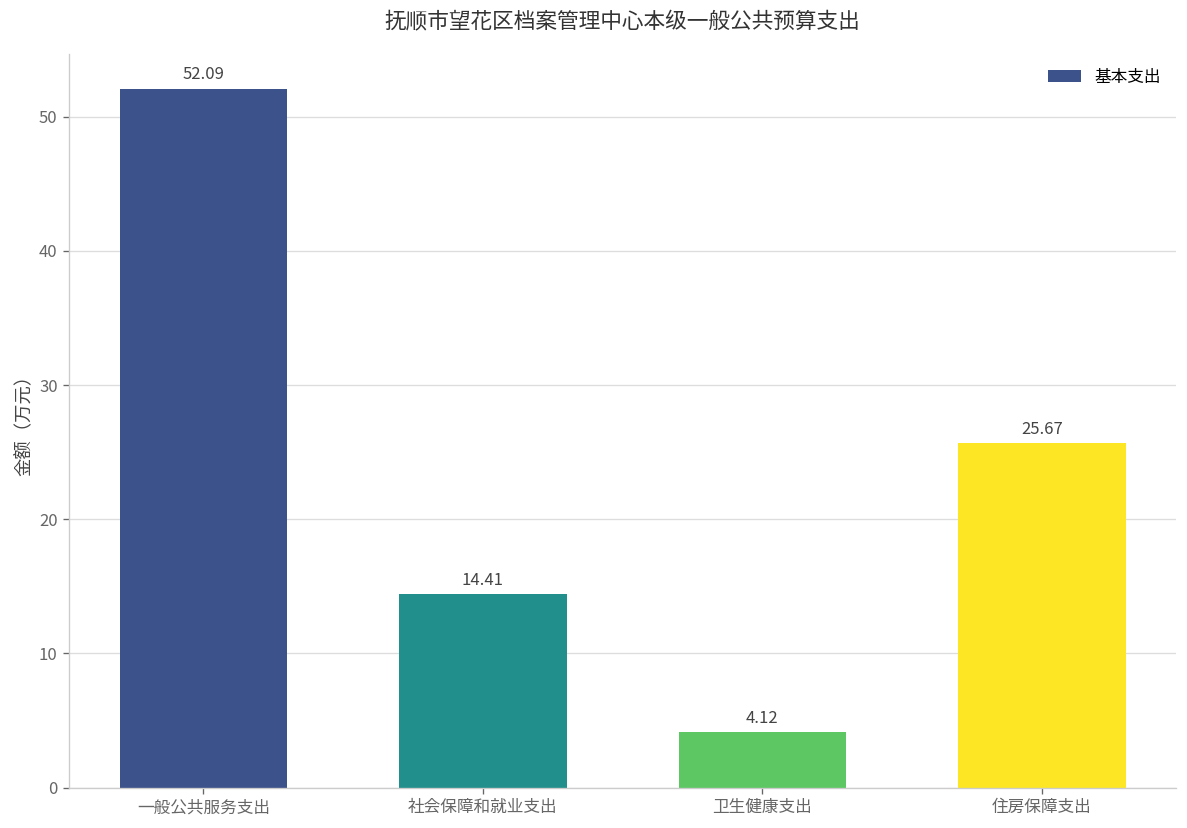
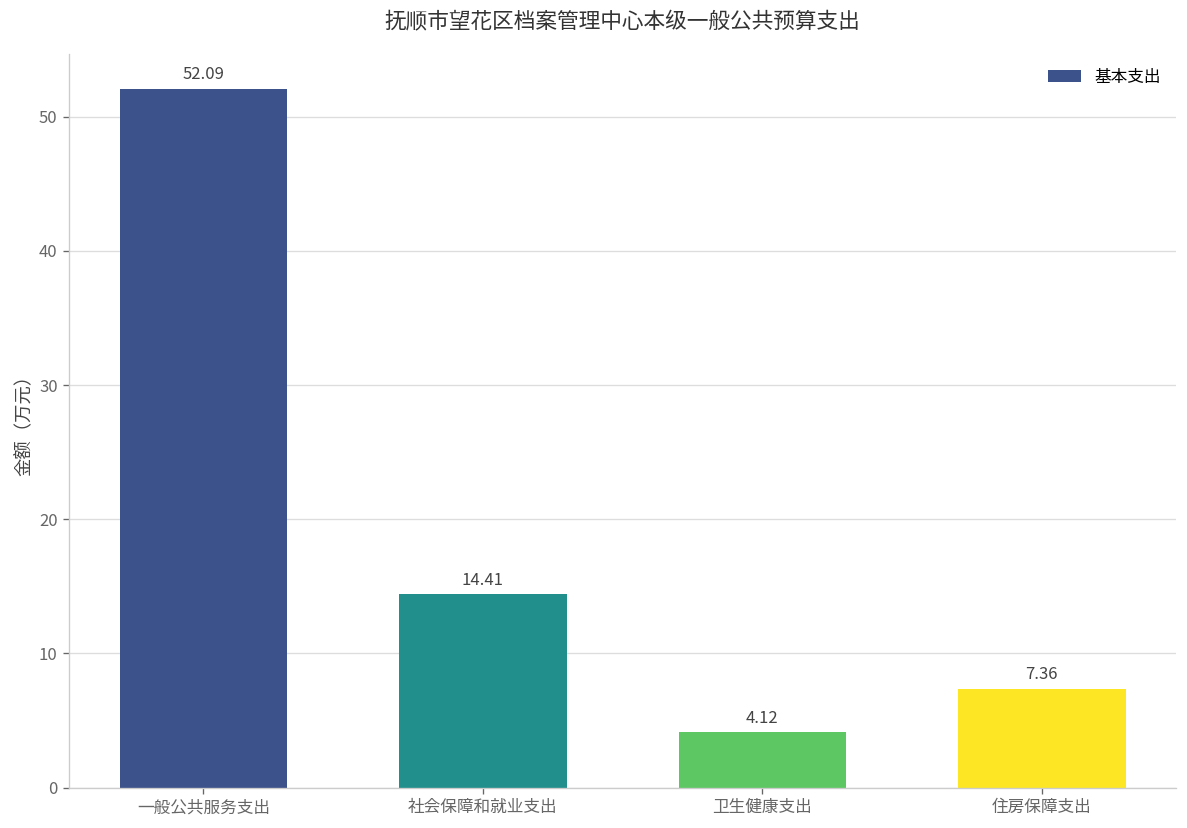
  {
    "一般公共服务支出": 52.09,
    "社会保障和就业支出": 14.41,
    "卫生健康支出": 4.12,
-   "住房保障支出": 25.67
+   "住房保障支出": 7.36
  }
